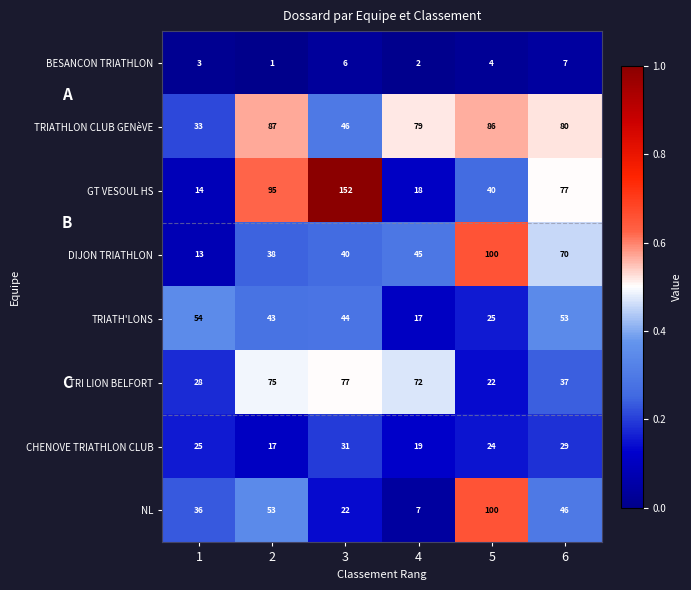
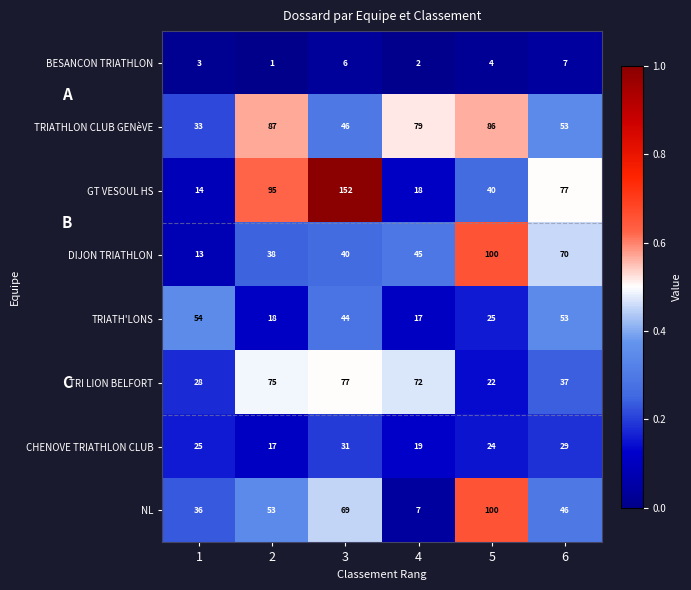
  {
    "BESANCON TRIATHLON": {
      "1": 3,
      "2": 1,
      "3": 6,
      "4": 2,
      "5": 4,
      "6": 7
    },
    "TRIATHLON CLUB GENèVE": {
      "1": 33,
      "2": 87,
      "3": 46,
      "4": 79,
      "5": 86,
-     "6": 80
+     "6": 53
    },
    "GT VESOUL HS": {
      "1": 14,
      "2": 95,
      "3": 152,
      "4": 18,
      "5": 40,
      "6": 77
    },
    "DIJON TRIATHLON": {
      "1": 13,
      "2": 38,
      "3": 40,
      "4": 45,
      "5": 100,
      "6": 70
    },
    "TRIATH'LONS": {
      "1": 54,
-     "2": 43,
+     "2": 18,
      "3": 44,
      "4": 17,
      "5": 25,
      "6": 53
    },
    "TRI LION BELFORT": {
      "1": 28,
      "2": 75,
      "3": 77,
      "4": 72,
      "5": 22,
      "6": 37
    },
    "CHENOVE TRIATHLON CLUB": {
      "1": 25,
      "2": 17,
      "3": 31,
      "4": 19,
      "5": 24,
      "6": 29
    },
    "NL": {
      "1": 36,
      "2": 53,
-     "3": 22,
+     "3": 69,
      "4": 7,
      "5": 100,
      "6": 46
    }
  }
